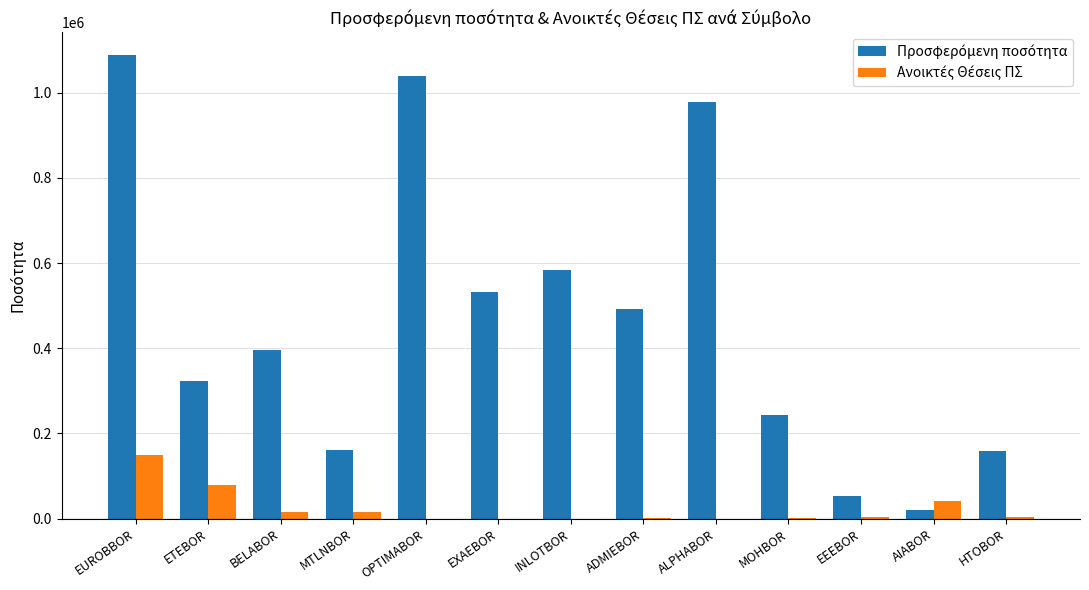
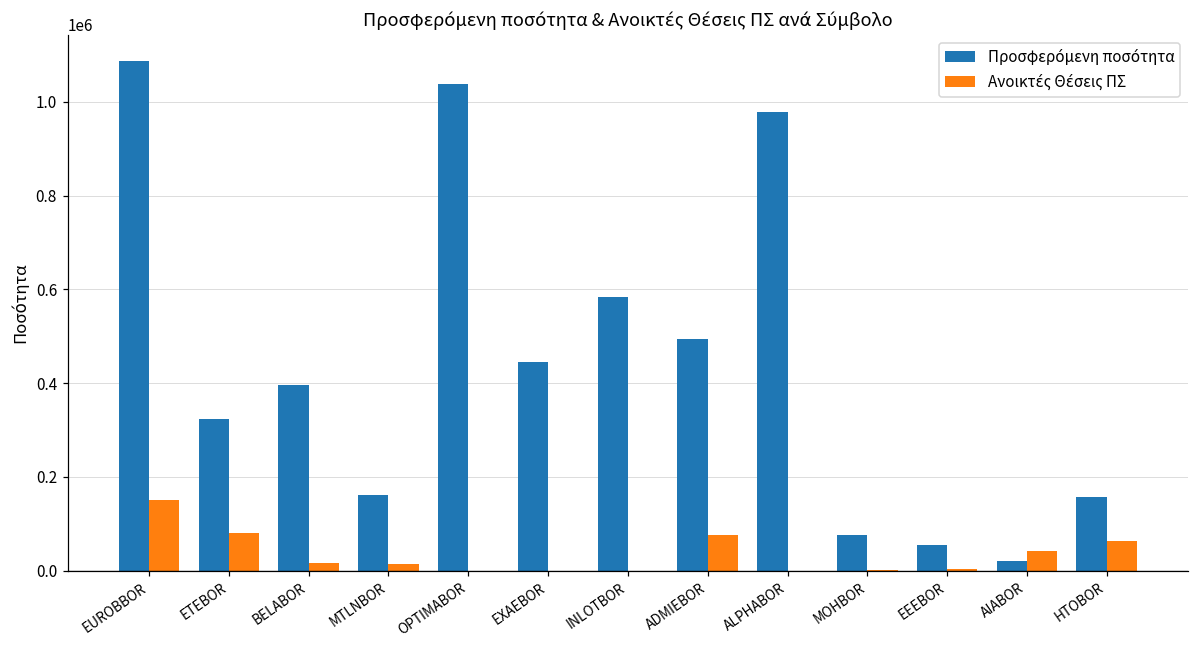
  {
    "Προσφερόμενη ποσότητα": {
      "EUROBBOR": 1090000,
      "ETEBOR": 320000,
      "BELABOR": 400000,
      "MTLNBOR": 160000,
      "OPTIMABOR": 1040000,
-     "EXAEBOR": 530000,
+     "EXAEBOR": 440000,
      "INLOTBOR": 580000,
      "ADMIEBOR": 490000,
      "ALPHABOR": 980000,
-     "MOHBOR": 240000,
+     "MOHBOR": 70000,
      "EEEBOR": 50000,
      "AIABOR": 20000,
      "HTOBOR": 160000
    },
    "Ανοικτές Θέσεις ΠΣ": {
      "EUROBBOR": 150000,
      "ETEBOR": 80000,
      "BELABOR": 20000,
      "MTLNBOR": 10000,
      "OPTIMABOR": 0,
      "EXAEBOR": 0,
      "INLOTBOR": 0,
-     "ADMIEBOR": 0,
+     "ADMIEBOR": 80000,
      "ALPHABOR": 0,
      "AIABOR": 40000,
-     "HTOBOR": 10000
+     "HTOBOR": 60000
    }
  }
